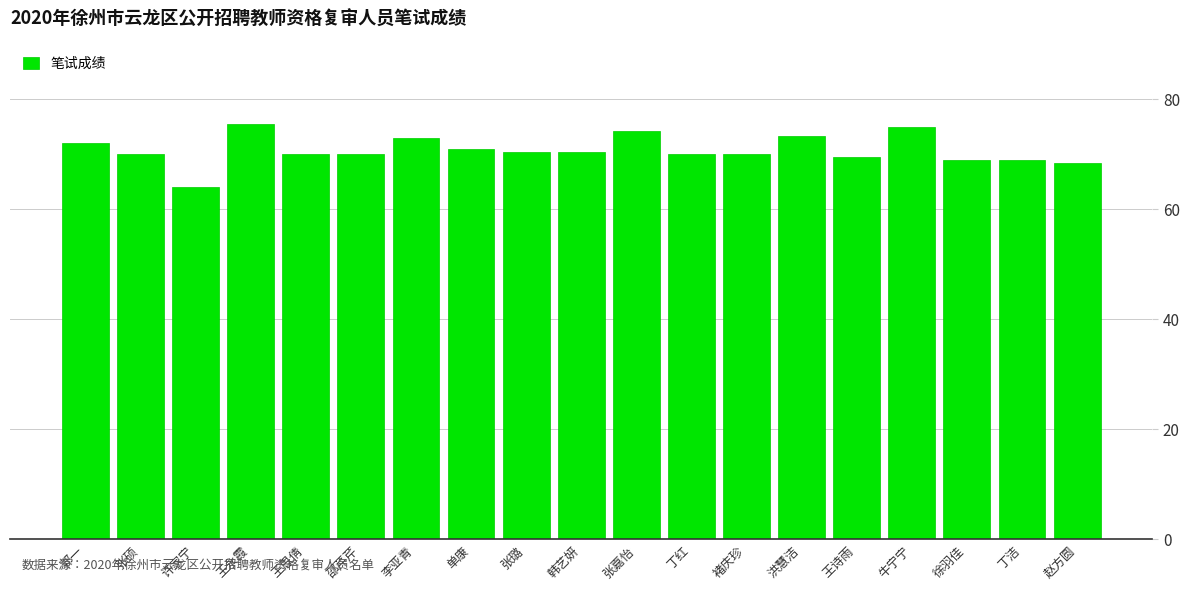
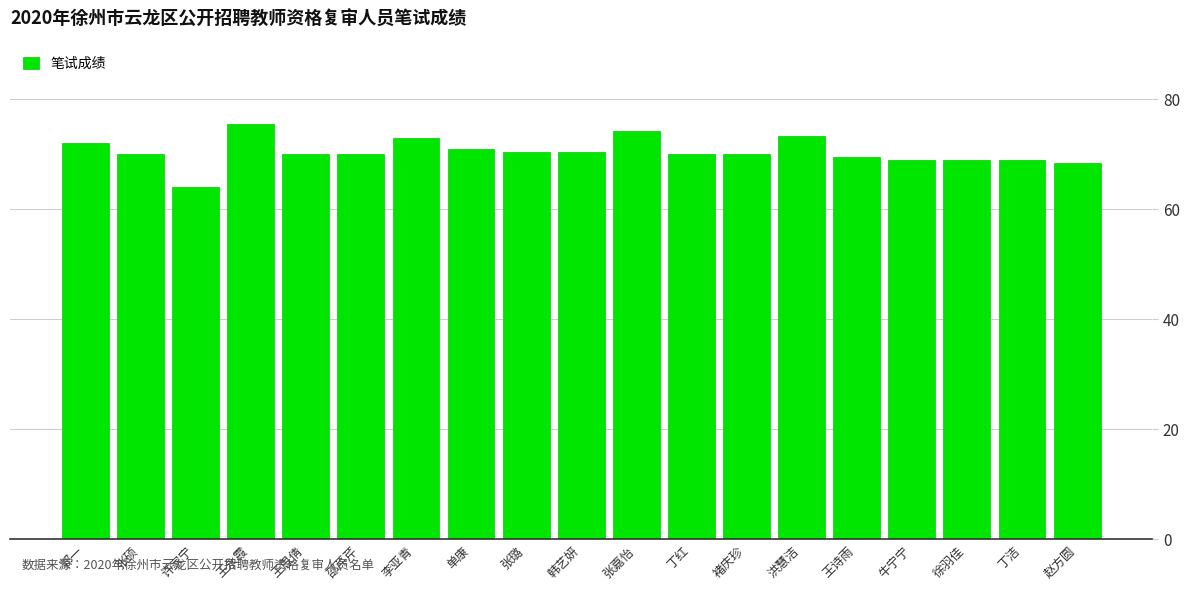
  {
    "郭一": 72,
    "张硕": 70,
    "许家宁": 64,
    "王永霞": 76,
    "王思倩": 70,
    "邵芹芹": 70,
    "李亚青": 73,
    "单康": 71,
    "张璐": 71,
    "韩艺妍": 71,
    "张嘉怡": 74,
    "丁红": 70,
    "褚庆珍": 70,
    "洪慧洁": 73,
    "王诗雨": 70,
-   "牛宁宁": 75,
+   "牛宁宁": 69,
    "徐羽佳": 69,
    "丁洁": 69,
    "赵方圆": 69
  }
